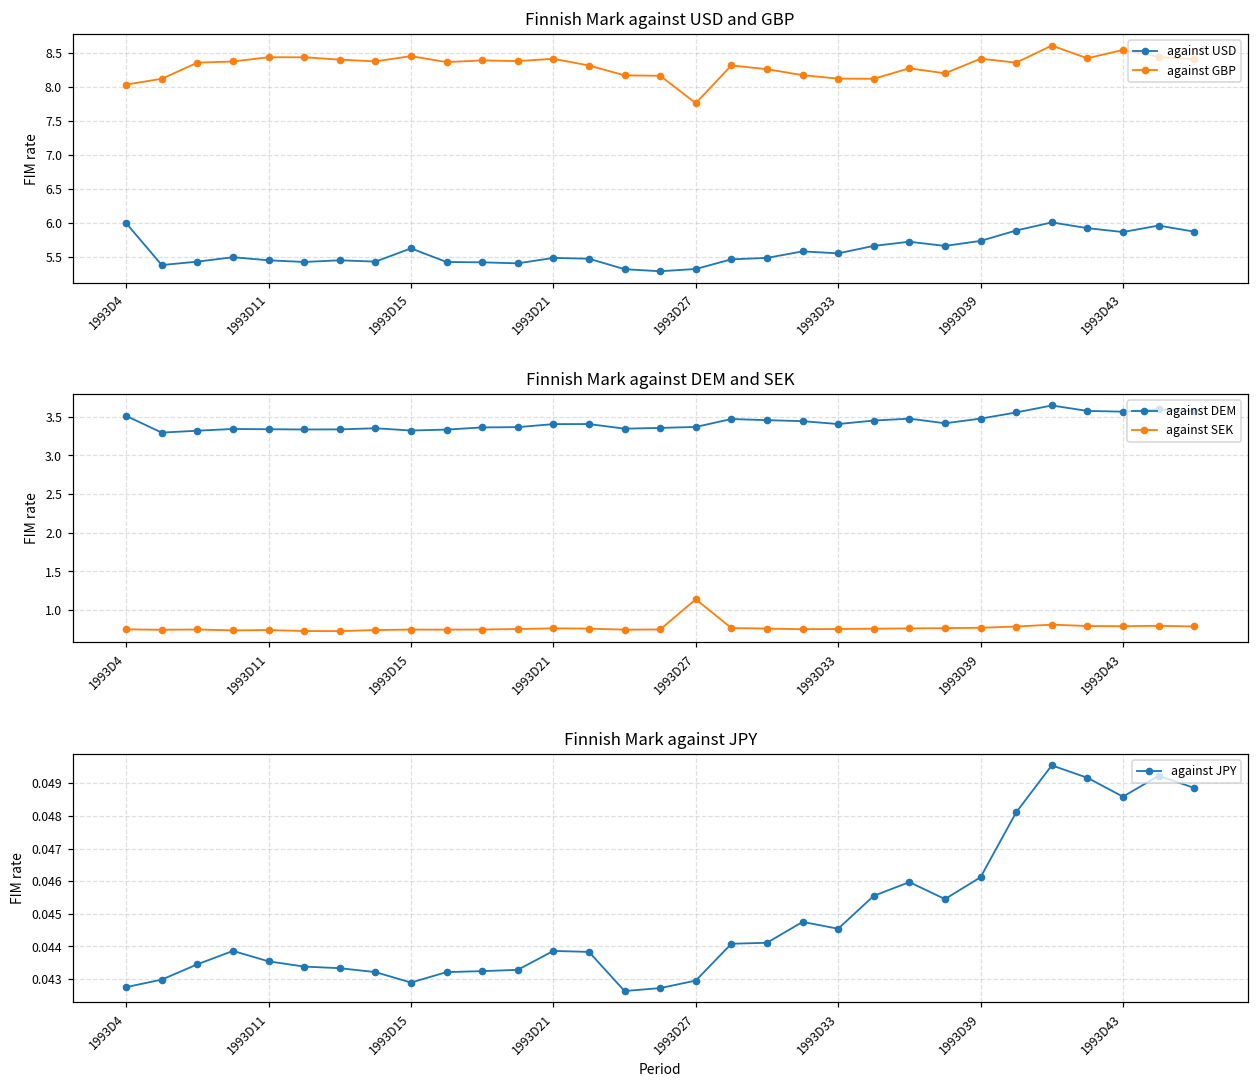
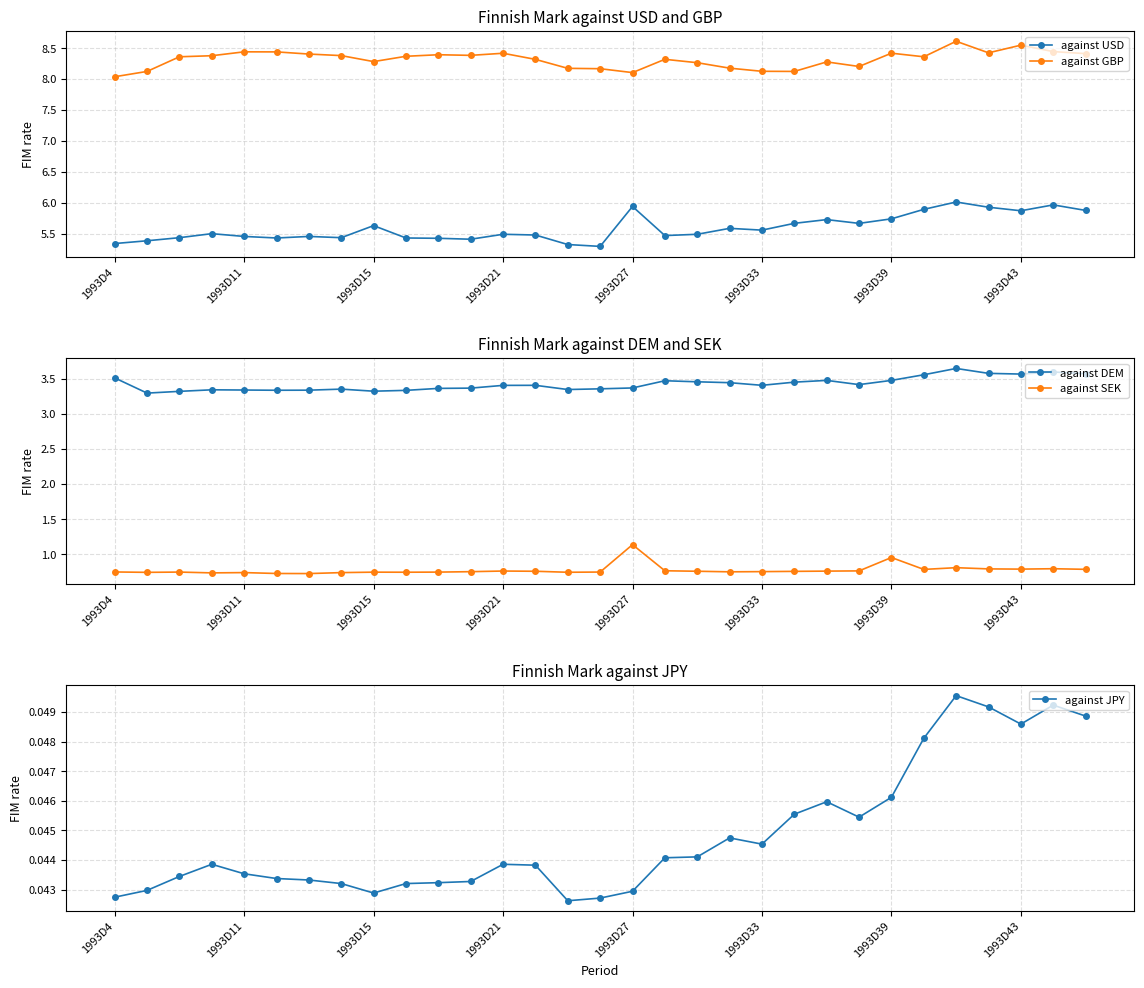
  {
    "Finnish Mark against USD and GBP": {
      "against USD": {
-       "1993D4": 6.0,
+       "1993D4": 5.3,
        "1993D11": 5.5,
        "1993D15": 5.6,
        "1993D21": 5.5,
-       "1993D27": 5.3,
+       "1993D27": 5.9,
        "1993D33": 5.6,
        "1993D39": 5.7,
        "1993D43": 5.9
      },
      "against GBP": {
        "1993D4": 8.0,
        "1993D11": 8.4,
-       "1993D15": 8.5,
+       "1993D15": 8.3,
        "1993D21": 8.4,
-       "1993D27": 7.8,
+       "1993D27": 8.1,
        "1993D33": 8.1,
        "1993D39": 8.4,
        "1993D43": 8.6
      }
    },
    "Finnish Mark against DEM and SEK": {
      "against DEM": {
        "1993D4": 3.5,
        "1993D11": 3.3,
        "1993D15": 3.3,
        "1993D21": 3.4,
        "1993D27": 3.4,
        "1993D33": 3.4,
        "1993D39": 3.5,
        "1993D43": 3.6
      },
      "against SEK": {
        "1993D4": 0.7,
        "1993D11": 0.7,
        "1993D15": 0.7,
        "1993D21": 0.8,
        "1993D27": 1.1,
        "1993D33": 0.8,
-       "1993D39": 0.8,
+       "1993D39": 1.0,
        "1993D43": 0.8
      }
    },
    "Finnish Mark against JPY": {
      "1993D4": 0.0428,
      "1993D11": 0.0435,
      "1993D15": 0.0429,
      "1993D21": 0.0439,
      "1993D27": 0.0430,
      "1993D33": 0.0445,
      "1993D39": 0.0461,
      "1993D43": 0.0486
    }
  }
